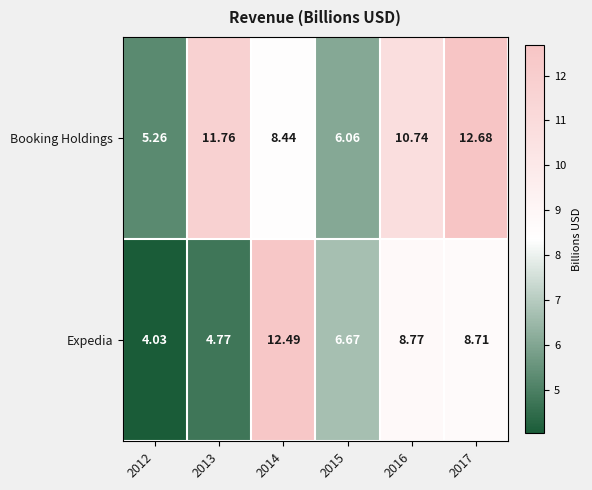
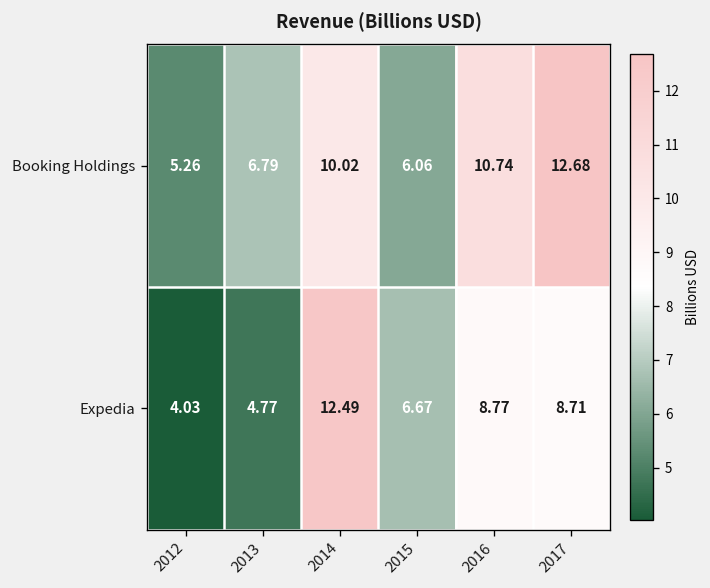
  {
    "Booking Holdings": {
      "2012": 5.26,
-     "2013": 11.76,
-     "2014": 8.44,
+     "2013": 6.79,
+     "2014": 10.02,
      "2015": 6.06,
      "2016": 10.74,
      "2017": 12.68
    },
    "Expedia": {
      "2012": 4.03,
      "2013": 4.77,
      "2014": 12.49,
      "2015": 6.67,
      "2016": 8.77,
      "2017": 8.71
    }
  }
